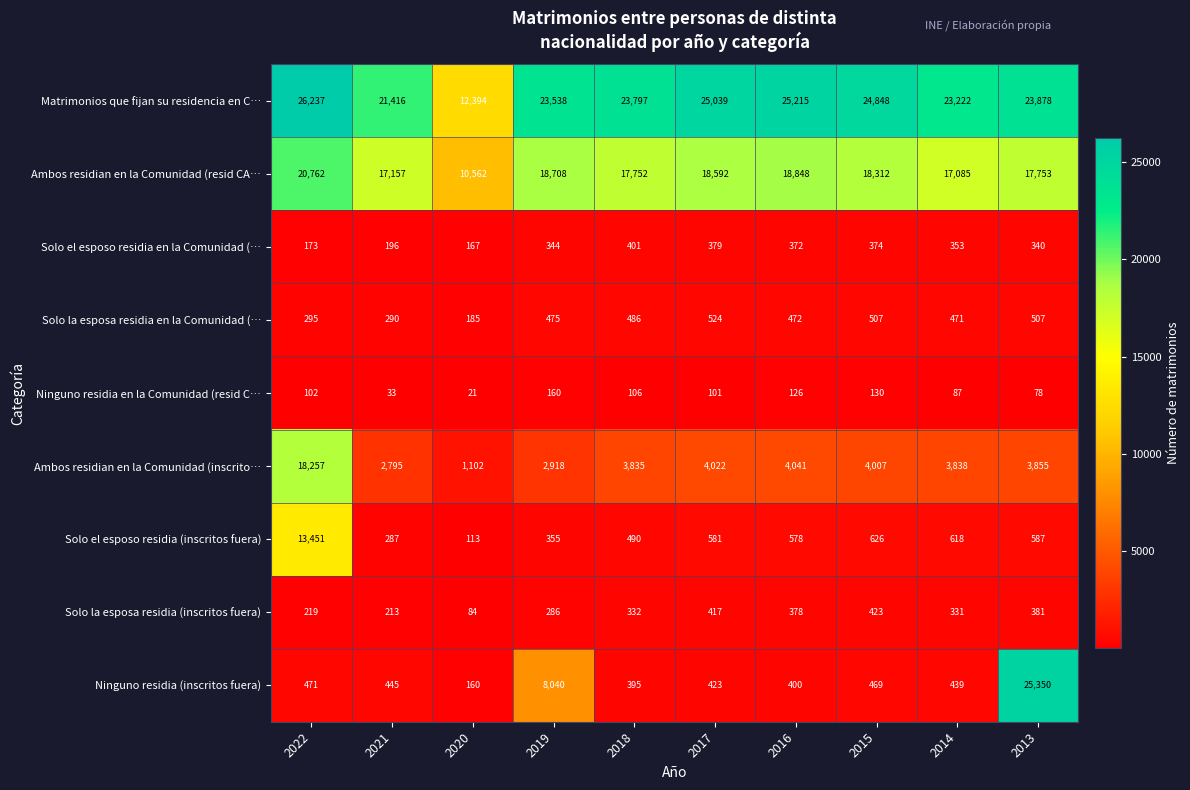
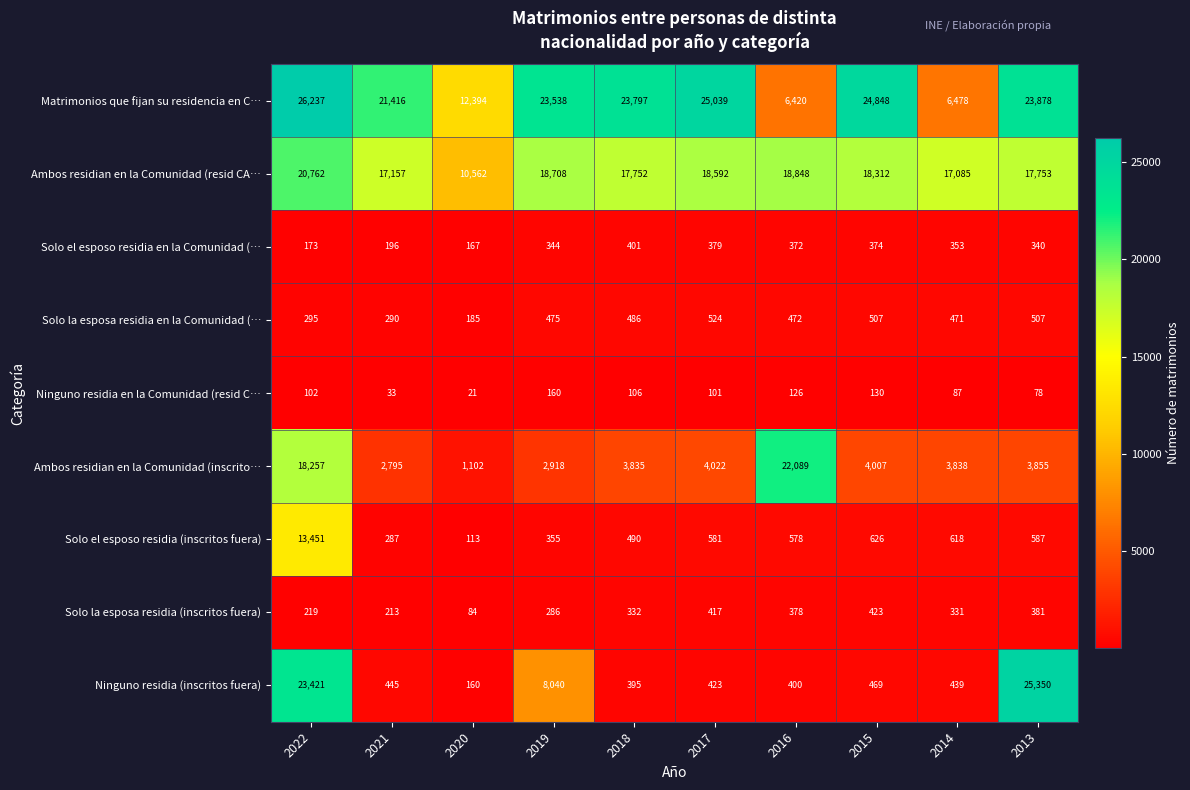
  {
    "Matrimonios que fijan su residencia en C…": {
      "2022": "26,237",
      "2021": "21,416",
      "2020": "12,394",
      "2019": "23,538",
      "2018": "23,797",
      "2017": "25,039",
-     "2016": "25,215",
+     "2016": "6,420",
      "2015": "24,848",
-     "2014": "23,222",
+     "2014": "6,478",
      "2013": "23,878"
    },
    "Ambos residian en la Comunidad (resid CA…": {
      "2022": "20,762",
      "2021": "17,157",
      "2020": "10,562",
      "2019": "18,708",
      "2018": "17,752",
      "2017": "18,592",
      "2016": "18,848",
      "2015": "18,312",
      "2014": "17,085",
      "2013": "17,753"
    },
    "Solo el esposo residia en la Comunidad (…": {
      "2022": "173",
      "2021": "196",
      "2020": "167",
      "2019": "344",
      "2018": "401",
      "2017": "379",
      "2016": "372",
      "2015": "374",
      "2014": "353",
      "2013": "340"
    },
    "Solo la esposa residia en la Comunidad (…": {
      "2022": "295",
      "2021": "290",
      "2020": "185",
      "2019": "475",
      "2018": "486",
      "2017": "524",
      "2016": "472",
      "2015": "507",
      "2014": "471",
      "2013": "507"
    },
    "Ninguno residia en la Comunidad (resid C…": {
      "2022": "102",
      "2021": "33",
      "2020": "21",
      "2019": "160",
      "2018": "106",
      "2017": "101",
      "2016": "126",
      "2015": "130",
      "2014": "87",
      "2013": "78"
    },
    "Ambos residian en la Comunidad (inscrito…": {
      "2022": "18,257",
      "2021": "2,795",
      "2020": "1,102",
      "2019": "2,918",
      "2018": "3,835",
      "2017": "4,022",
-     "2016": "4,041",
+     "2016": "22,089",
      "2015": "4,007",
      "2014": "3,838",
      "2013": "3,855"
    },
    "Solo el esposo residia (inscritos fuera)": {
      "2022": "13,451",
      "2021": "287",
      "2020": "113",
      "2019": "355",
      "2018": "490",
      "2017": "581",
      "2016": "578",
      "2015": "626",
      "2014": "618",
      "2013": "587"
    },
    "Solo la esposa residia (inscritos fuera)": {
      "2022": "219",
      "2021": "213",
      "2020": "84",
      "2019": "286",
      "2018": "332",
      "2017": "417",
      "2016": "378",
      "2015": "423",
      "2014": "331",
      "2013": "381"
    },
    "Ninguno residia (inscritos fuera)": {
-     "2022": "471",
+     "2022": "23,421",
      "2021": "445",
      "2020": "160",
      "2019": "8,040",
      "2018": "395",
      "2017": "423",
      "2016": "400",
      "2015": "469",
      "2014": "439",
      "2013": "25,350"
    }
  }
